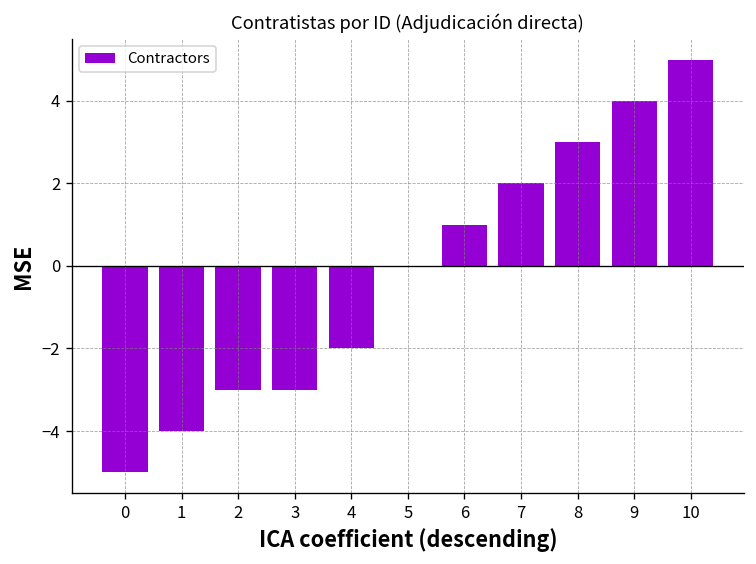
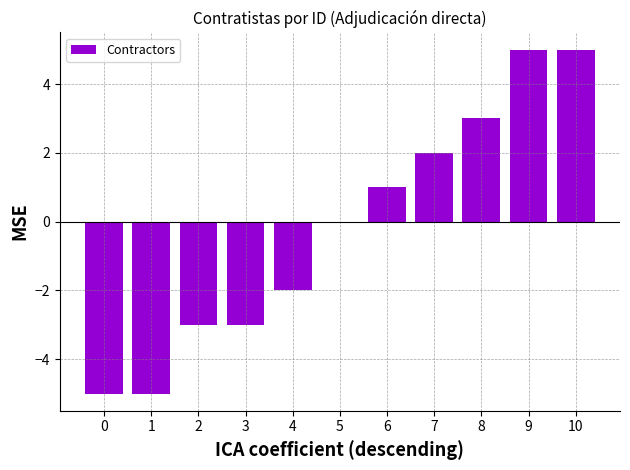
  {
    "0": -5.0,
-   "1": -4.0,
+   "1": -5.0,
    "2": -3.0,
    "3": -3.0,
    "4": -2.0,
    "5": 0.0,
    "6": 1.0,
    "7": 2.0,
    "8": 3.0,
-   "9": 4.0,
+   "9": 5.0,
    "10": 5.0
  }
